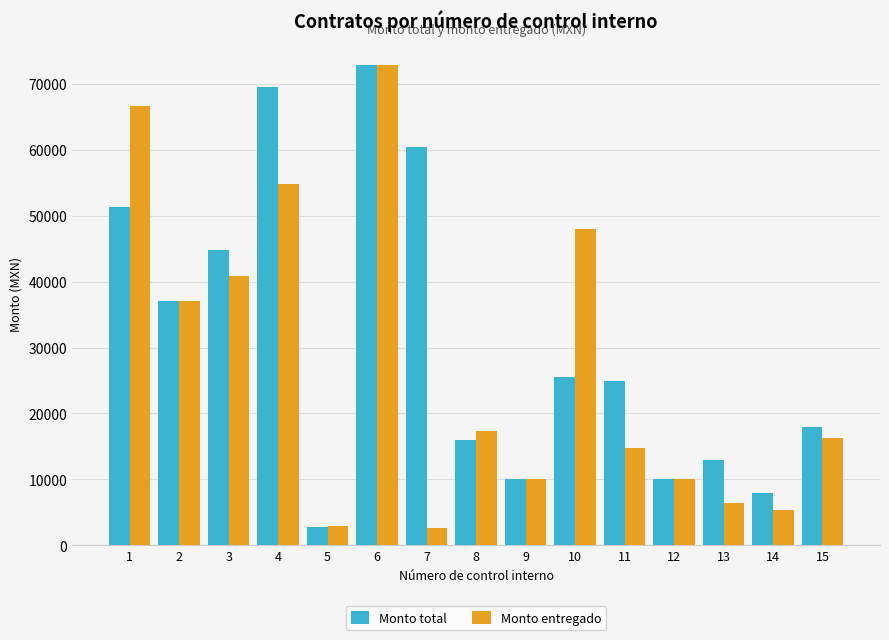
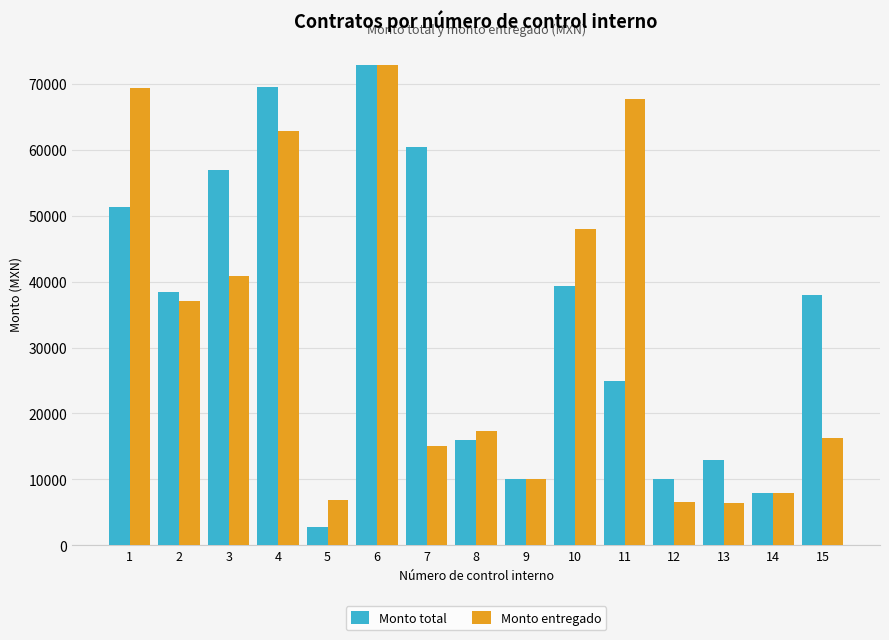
  {
    "Monto total": {
      "1": 51000,
-     "2": 37000,
-     "3": 45000,
+     "2": 38000,
+     "3": 57000,
      "4": 70000,
      "5": 3000,
      "6": 73000,
      "7": 60000,
      "8": 16000,
      "9": 10000,
-     "10": 26000,
+     "10": 39000,
      "11": 25000,
      "12": 10000,
      "13": 13000,
      "14": 8000,
-     "15": 18000
+     "15": 38000
    },
    "Monto entregado": {
-     "1": 67000,
+     "1": 69000,
      "2": 37000,
      "3": 41000,
-     "4": 55000,
-     "5": 3000,
+     "4": 63000,
+     "5": 7000,
      "6": 73000,
-     "7": 3000,
+     "7": 15000,
      "8": 17000,
      "9": 10000,
      "10": 48000,
-     "11": 15000,
-     "12": 10000,
+     "11": 68000,
+     "12": 7000,
      "13": 6000,
-     "14": 5000,
+     "14": 8000,
      "15": 16000
    }
  }
